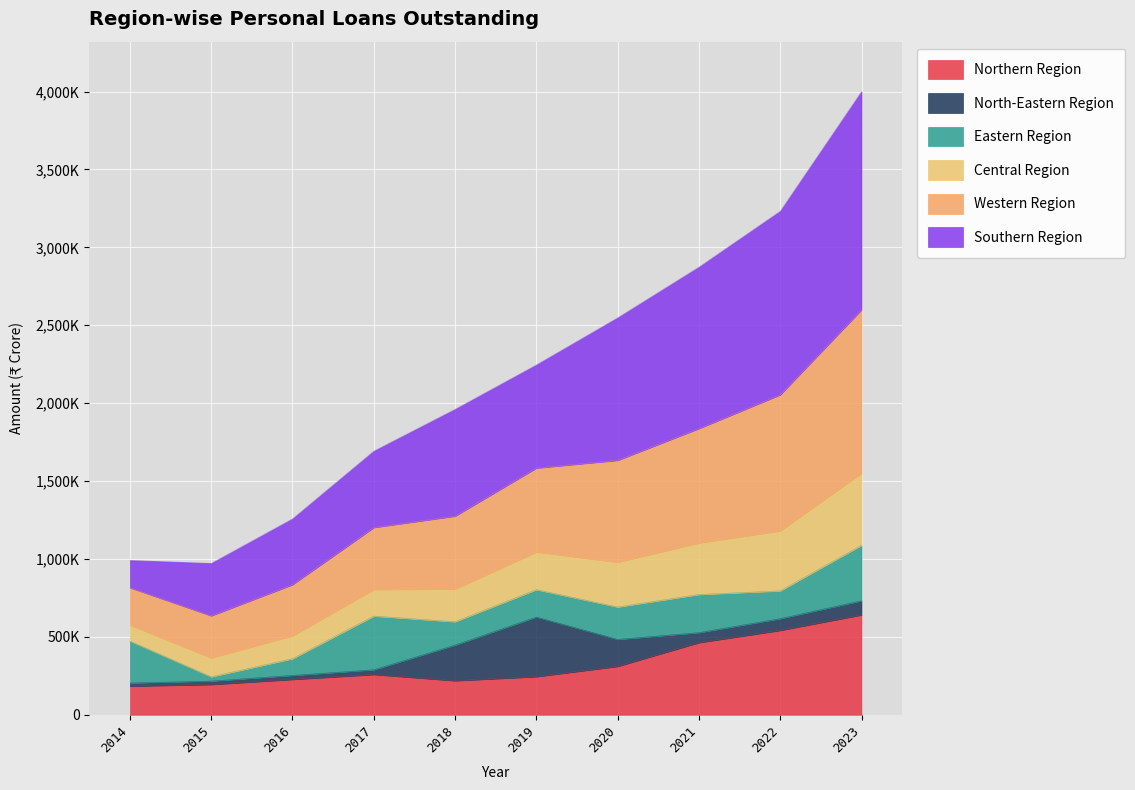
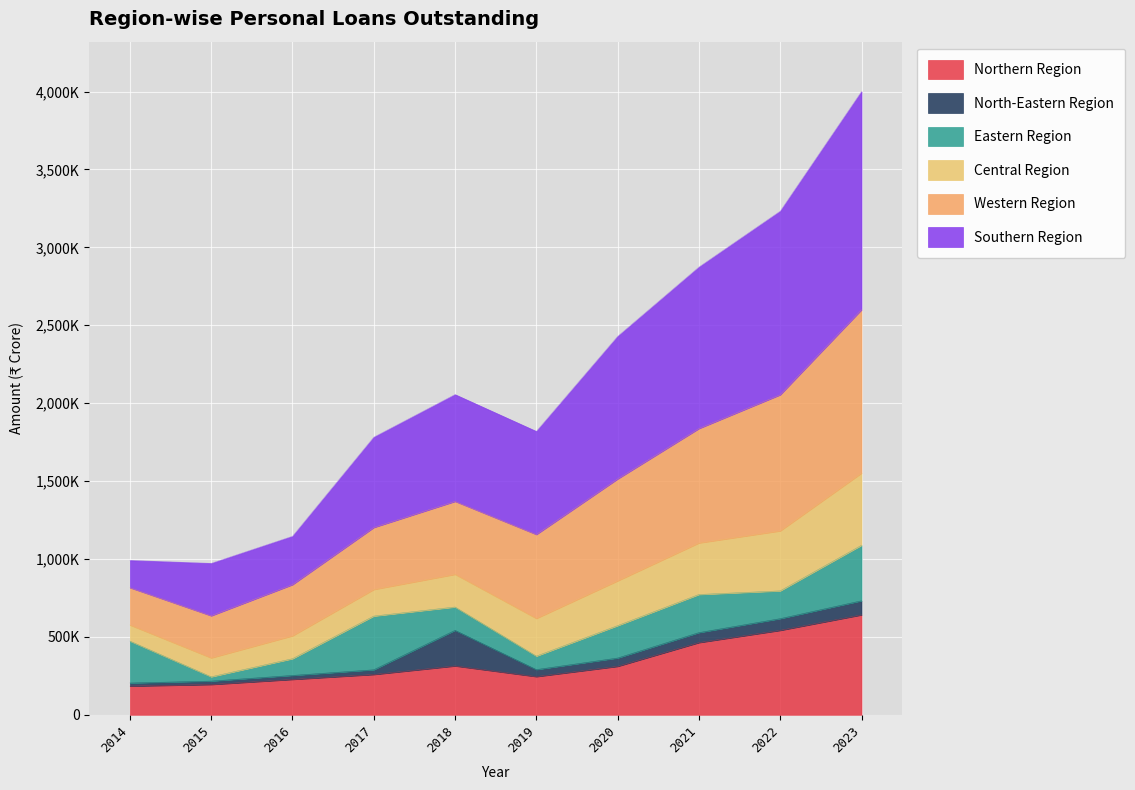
  {
    "Northern Region": {
      "2014": "180,000",
      "2015": "190,000",
      "2016": "230,000",
      "2017": "260,000",
-     "2018": "220,000",
+     "2018": "310,000",
      "2019": "240,000",
      "2020": "310,000",
      "2021": "460,000",
      "2022": "540,000",
      "2023": "640,000"
    },
    "North-Eastern Region": {
      "2014": "20,000",
      "2015": "20,000",
      "2016": "30,000",
      "2017": "30,000",
      "2018": "230,000",
-     "2019": "380,000",
-     "2020": "170,000",
+     "2019": "50,000",
+     "2020": "50,000",
      "2021": "60,000",
      "2022": "80,000",
      "2023": "90,000"
    },
    "Eastern Region": {
      "2014": "270,000",
      "2015": "30,000",
      "2016": "110,000",
      "2017": "340,000",
      "2018": "150,000",
-     "2019": "180,000",
+     "2019": "90,000",
      "2020": "210,000",
      "2021": "240,000",
      "2022": "180,000",
      "2023": "360,000"
    },
    "Southern Region": {
      "2014": "180,000",
      "2015": "340,000",
-     "2016": "420,000",
-     "2017": "490,000",
+     "2016": "310,000",
+     "2017": "580,000",
      "2018": "690,000",
      "2019": "660,000",
      "2020": "920,000",
      "2021": "1,040,000",
      "2022": "1,180,000",
      "2023": "1,400,000"
    }
  }
